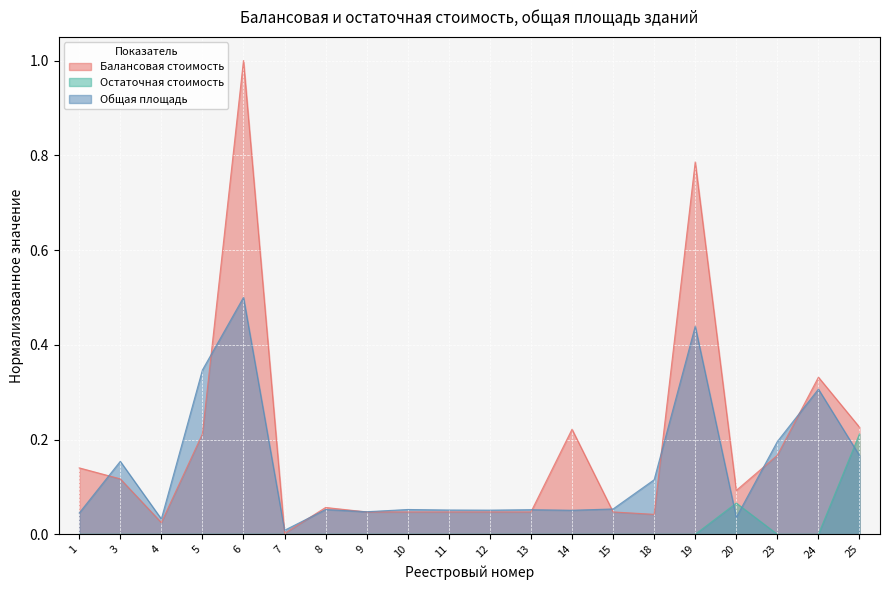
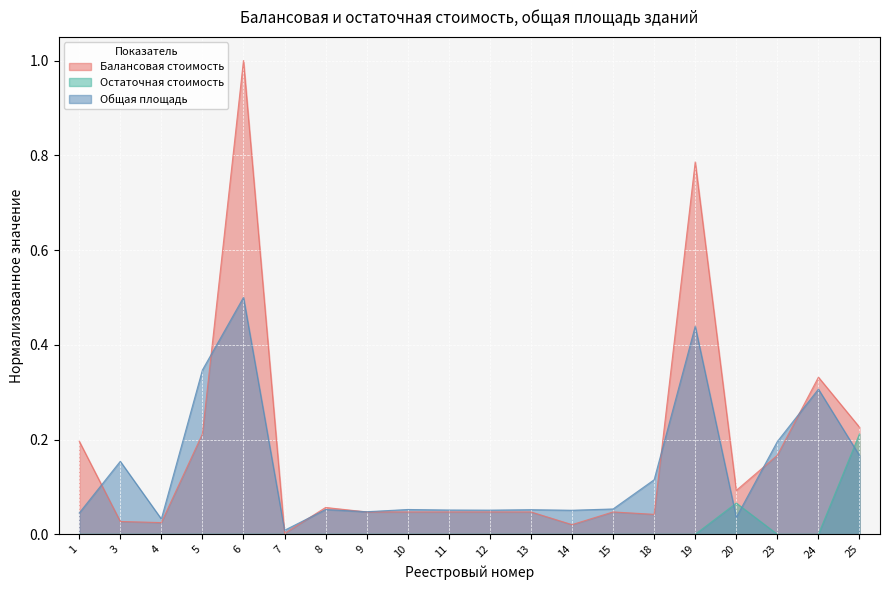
  {
    "Балансовая стоимость": {
-     "1": 0.14,
-     "3": 0.12,
+     "1": 0.20,
+     "3": 0.03,
      "4": 0.02,
      "5": 0.21,
      "6": 1.00,
-     "14": 0.22,
+     "14": 0.02,
      "15": 0.05,
      "18": 0.04,
      "19": 0.79,
      "20": 0.09,
      "23": 0.17,
      "24": 0.33,
      "25": 0.23
    }
  }
